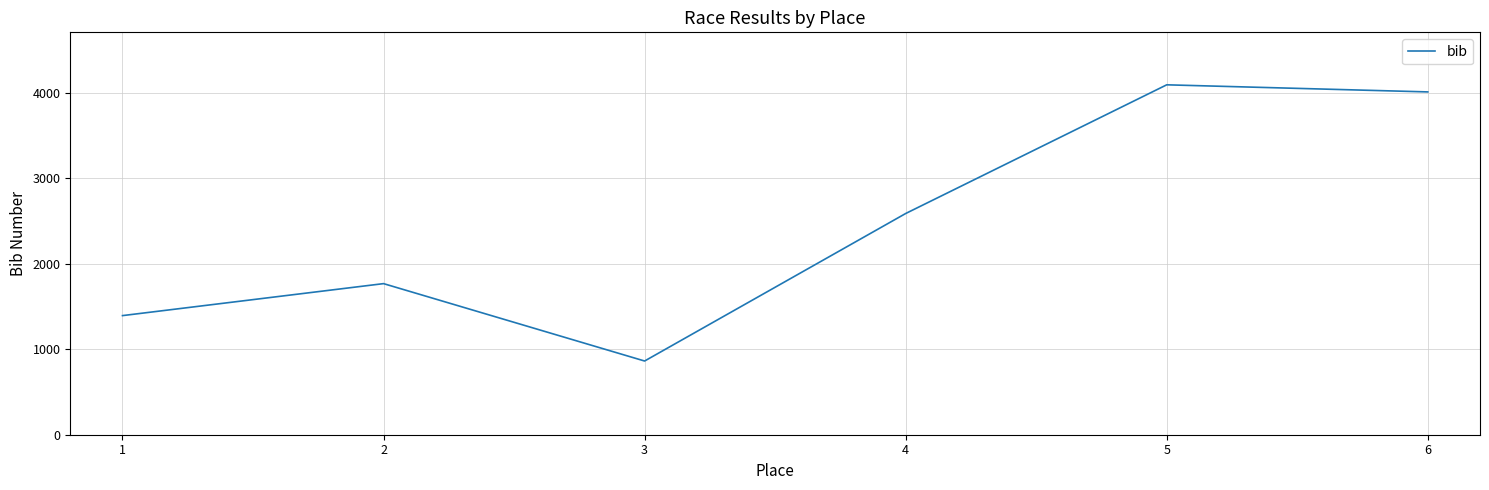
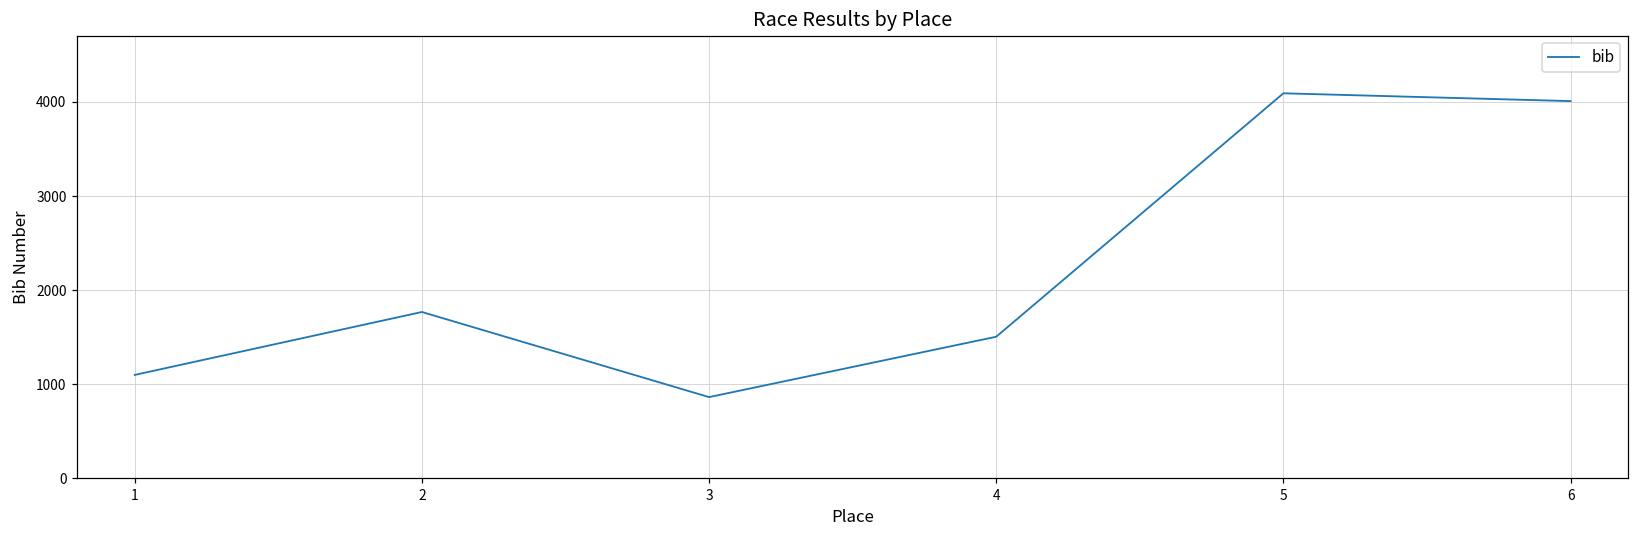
  {
-   "1": 1400,
+   "1": 1100,
    "2": 1800,
    "3": 900,
-   "4": 2600,
+   "4": 1500,
    "5": 4100,
    "6": 4000
  }
